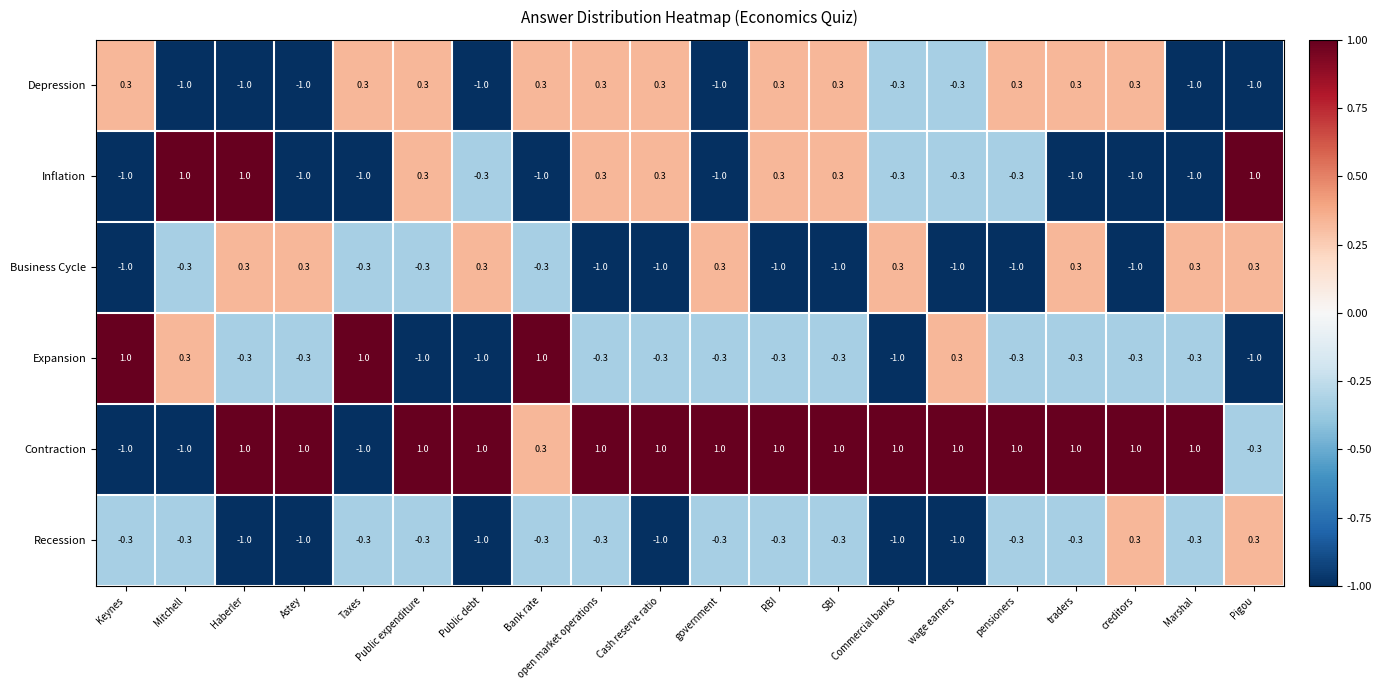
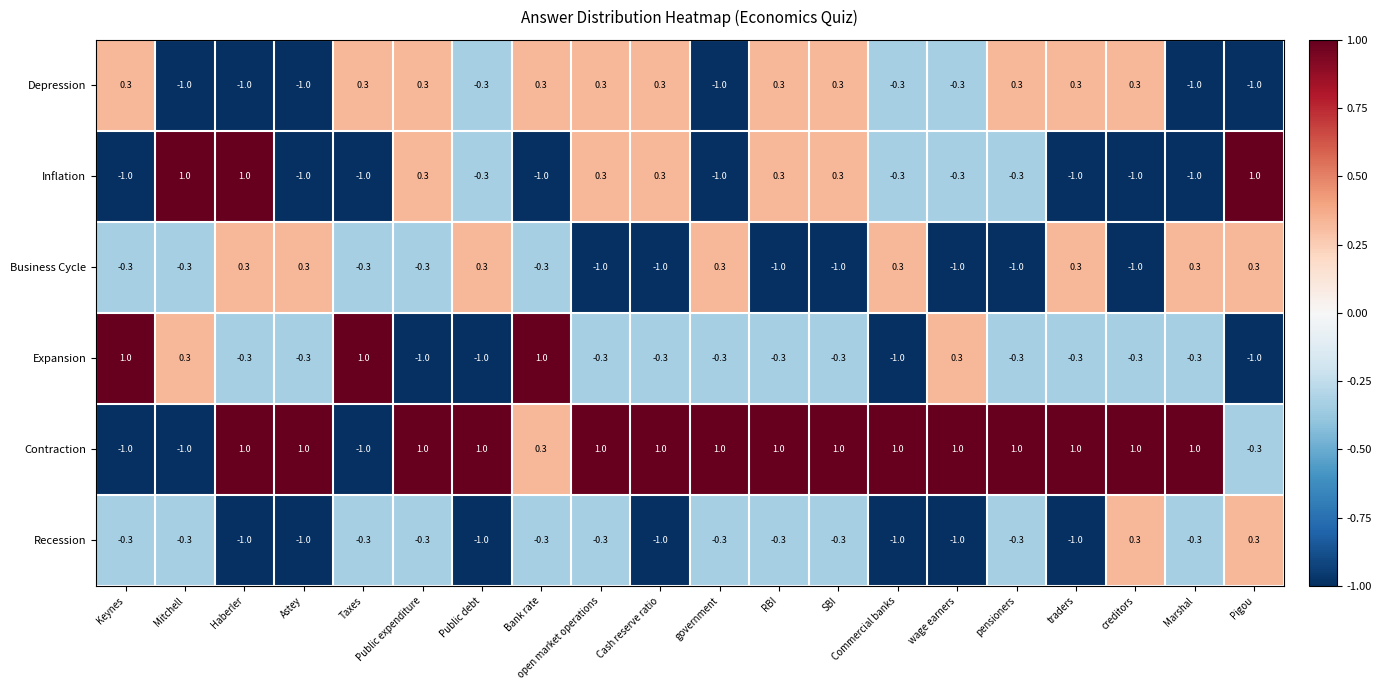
  {
    "Depression": {
      "Keynes": 0.3,
      "Mitchell": -1.0,
      "Haberler": -1.0,
      "Astey": -1.0,
      "Taxes": 0.3,
      "Public expenditure": 0.3,
-     "Public debt": -1.0,
+     "Public debt": -0.3,
      "Bank rate": 0.3,
      "open market operations": 0.3,
      "Cash reserve ratio": 0.3,
      "government": -1.0,
      "RBI": 0.3,
      "SBI": 0.3,
      "Commercial banks": -0.3,
      "wage earners": -0.3,
      "pensioners": 0.3,
      "traders": 0.3,
      "creditors": 0.3,
      "Marshal": -1.0,
      "Pigou": -1.0
    },
    "Inflation": {
      "Keynes": -1.0,
      "Mitchell": 1.0,
      "Haberler": 1.0,
      "Astey": -1.0,
      "Taxes": -1.0,
      "Public expenditure": 0.3,
      "Public debt": -0.3,
      "Bank rate": -1.0,
      "open market operations": 0.3,
      "Cash reserve ratio": 0.3,
      "government": -1.0,
      "RBI": 0.3,
      "SBI": 0.3,
      "Commercial banks": -0.3,
      "wage earners": -0.3,
      "pensioners": -0.3,
      "traders": -1.0,
      "creditors": -1.0,
      "Marshal": -1.0,
      "Pigou": 1.0
    },
    "Business Cycle": {
-     "Keynes": -1.0,
+     "Keynes": -0.3,
      "Mitchell": -0.3,
      "Haberler": 0.3,
      "Astey": 0.3,
      "Taxes": -0.3,
      "Public expenditure": -0.3,
      "Public debt": 0.3,
      "Bank rate": -0.3,
      "open market operations": -1.0,
      "Cash reserve ratio": -1.0,
      "government": 0.3,
      "RBI": -1.0,
      "SBI": -1.0,
      "Commercial banks": 0.3,
      "wage earners": -1.0,
      "pensioners": -1.0,
      "traders": 0.3,
      "creditors": -1.0,
      "Marshal": 0.3,
      "Pigou": 0.3
    },
    "Expansion": {
      "Keynes": 1.0,
      "Mitchell": 0.3,
      "Haberler": -0.3,
      "Astey": -0.3,
      "Taxes": 1.0,
      "Public expenditure": -1.0,
      "Public debt": -1.0,
      "Bank rate": 1.0,
      "open market operations": -0.3,
      "Cash reserve ratio": -0.3,
      "government": -0.3,
      "RBI": -0.3,
      "SBI": -0.3,
      "Commercial banks": -1.0,
      "wage earners": 0.3,
      "pensioners": -0.3,
      "traders": -0.3,
      "creditors": -0.3,
      "Marshal": -0.3,
      "Pigou": -1.0
    },
    "Contraction": {
      "Keynes": -1.0,
      "Mitchell": -1.0,
      "Haberler": 1.0,
      "Astey": 1.0,
      "Taxes": -1.0,
      "Public expenditure": 1.0,
      "Public debt": 1.0,
      "Bank rate": 0.3,
      "open market operations": 1.0,
      "Cash reserve ratio": 1.0,
      "government": 1.0,
      "RBI": 1.0,
      "SBI": 1.0,
      "Commercial banks": 1.0,
      "wage earners": 1.0,
      "pensioners": 1.0,
      "traders": 1.0,
      "creditors": 1.0,
      "Marshal": 1.0,
      "Pigou": -0.3
    },
    "Recession": {
      "Keynes": -0.3,
      "Mitchell": -0.3,
      "Haberler": -1.0,
      "Astey": -1.0,
      "Taxes": -0.3,
      "Public expenditure": -0.3,
      "Public debt": -1.0,
      "Bank rate": -0.3,
      "open market operations": -0.3,
      "Cash reserve ratio": -1.0,
      "government": -0.3,
      "RBI": -0.3,
      "SBI": -0.3,
      "Commercial banks": -1.0,
      "wage earners": -1.0,
      "pensioners": -0.3,
-     "traders": -0.3,
+     "traders": -1.0,
      "creditors": 0.3,
      "Marshal": -0.3,
      "Pigou": 0.3
    }
  }
